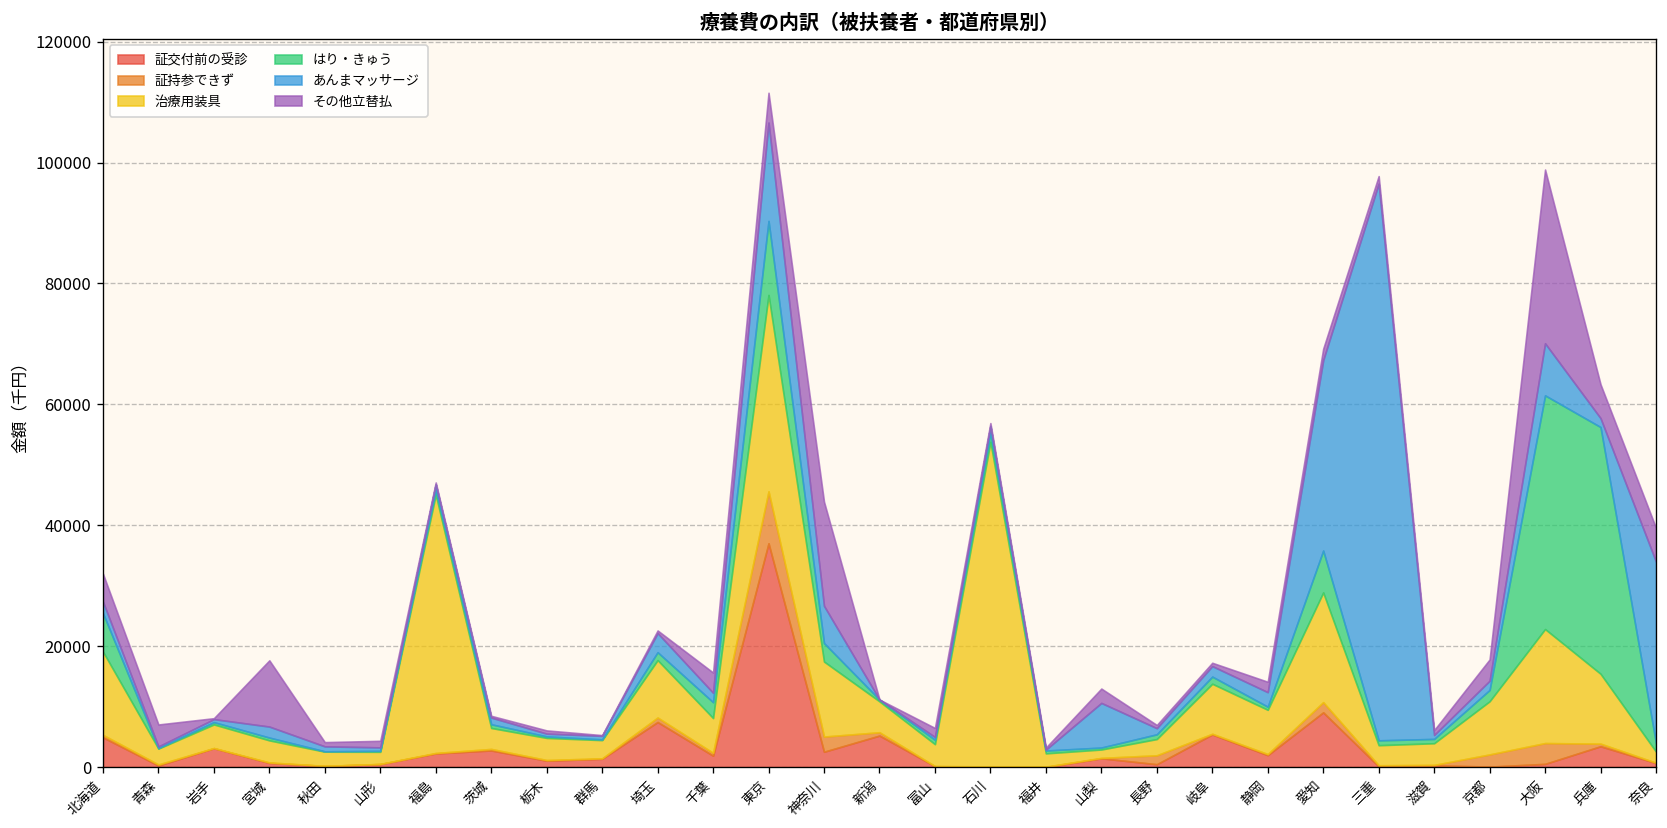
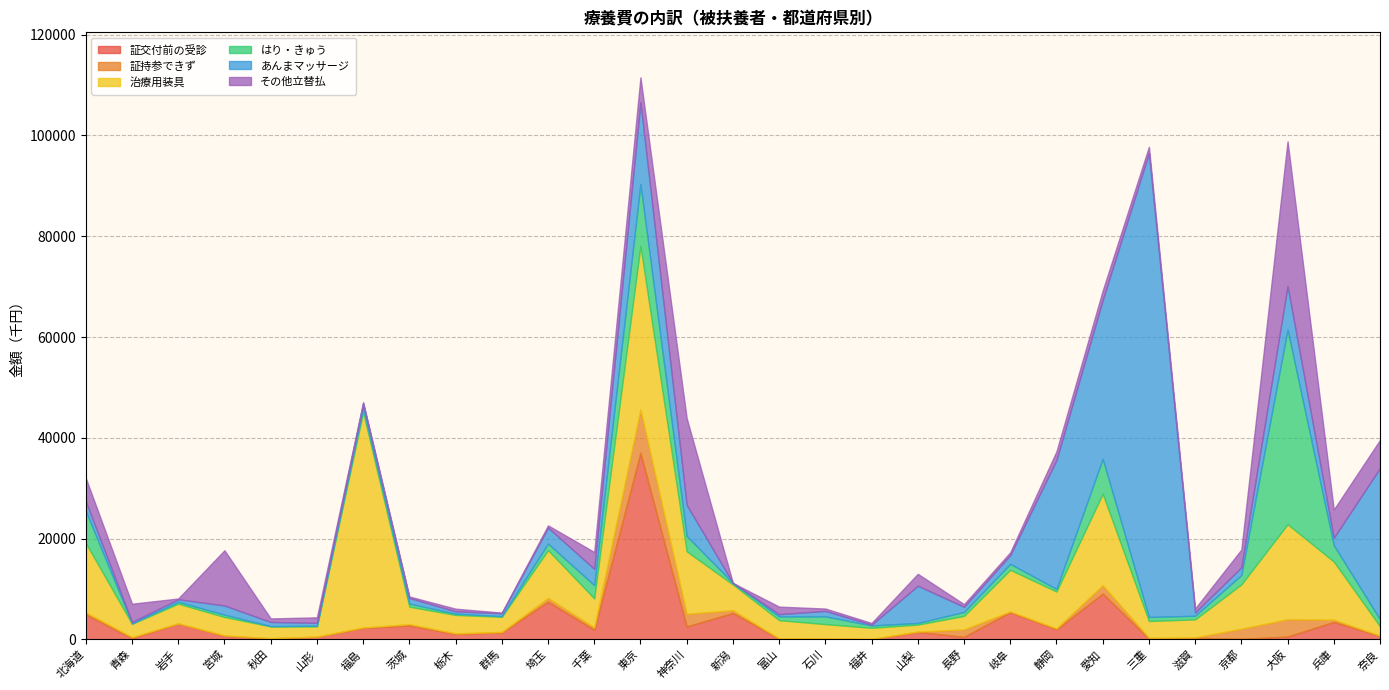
  {
    "治療用装具": {
      "北海道": 14000,
      "福島": 43000,
      "茨城": 3000,
      "埼玉": 9000,
      "千葉": 6000,
      "東京": 32000,
      "神奈川": 12000,
      "富山": 4000,
-     "石川": 54000,
+     "石川": 3000,
      "長野": 3000,
      "岐阜": 8000,
      "静岡": 7000,
      "愛知": 18000,
      "三重": 3000,
      "滋賀": 4000,
      "京都": 9000,
      "大阪": 19000,
      "兵庫": 12000,
      "奈良": 2000
    },
    "はり・きゅう": {
      "北海道": 6000,
      "福島": 1000,
      "茨城": 1000,
      "埼玉": 1000,
      "千葉": 3000,
      "東京": 12000,
      "神奈川": 3000,
      "石川": 2000,
      "長野": 1000,
      "岐阜": 1000,
      "静岡": 1000,
      "愛知": 7000,
      "三重": 1000,
      "滋賀": 1000,
      "京都": 2000,
      "大阪": 39000,
-     "兵庫": 41000,
+     "兵庫": 3000,
      "奈良": 1000
    },
    "あんまマッサージ": {
      "北海道": 2000,
      "宮城": 2000,
      "秋田": 1000,
      "山形": 1000,
-     "千葉": 2000,
+     "千葉": 3000,
      "東京": 16000,
      "神奈川": 6000,
      "山梨": 7000,
      "長野": 1000,
      "岐阜": 2000,
-     "静岡": 2000,
+     "静岡": 26000,
      "愛知": 32000,
      "三重": 92000,
      "滋賀": 1000,
      "京都": 2000,
      "大阪": 9000,
      "兵庫": 1000,
      "奈良": 30000
    },
    "その他立替払": {
      "北海道": 5000,
      "青森": 4000,
      "宮城": 11000,
      "秋田": 1000,
      "山形": 1000,
      "栃木": 1000,
      "千葉": 3000,
      "東京": 5000,
      "神奈川": 17000,
      "富山": 1000,
      "山梨": 2000,
      "長野": 1000,
      "岐阜": 1000,
      "静岡": 2000,
      "愛知": 2000,
      "三重": 1000,
      "滋賀": 1000,
      "京都": 4000,
      "大阪": 29000,
      "兵庫": 6000,
      "奈良": 6000
    }
  }
